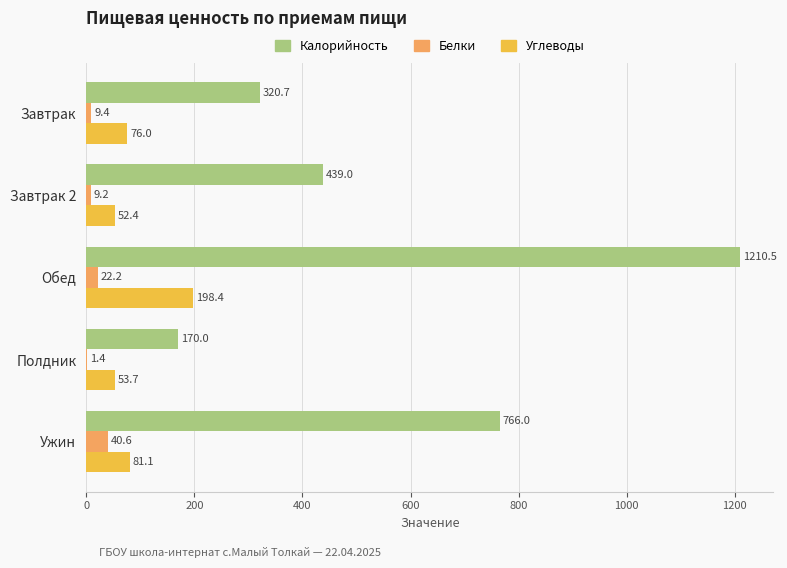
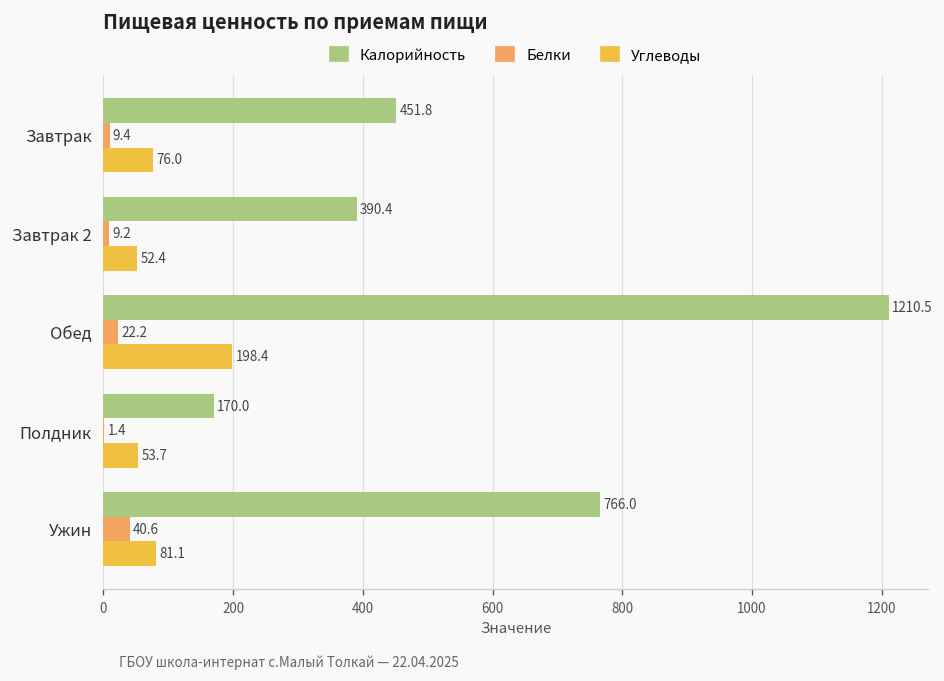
  {
    "Калорийность": {
-     "Завтрак": 320.7,
-     "Завтрак 2": 439.0,
+     "Завтрак": 451.8,
+     "Завтрак 2": 390.4,
      "Обед": 1210.5,
      "Полдник": 170.0,
      "Ужин": 766.0
    }
  }
